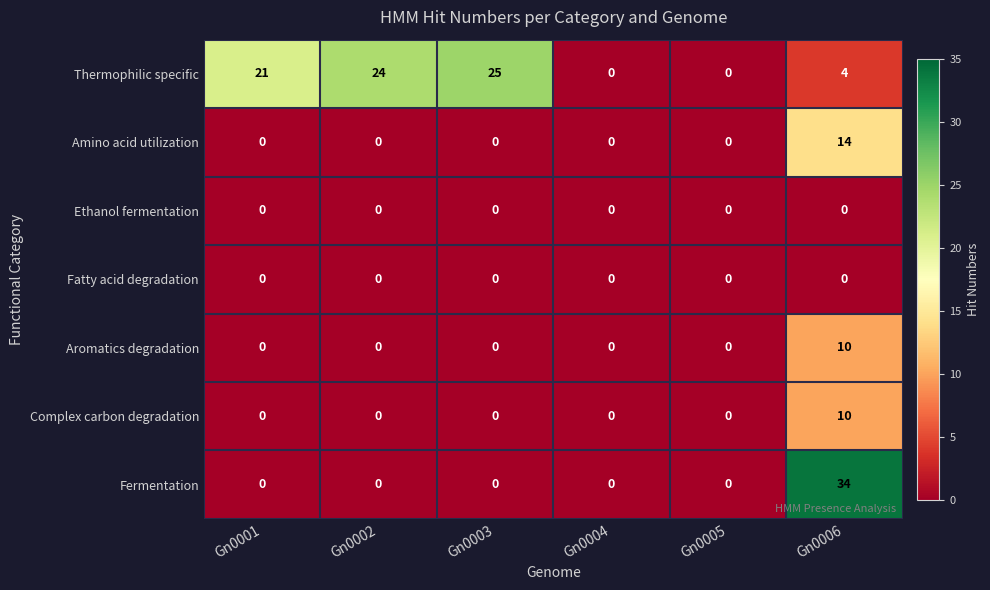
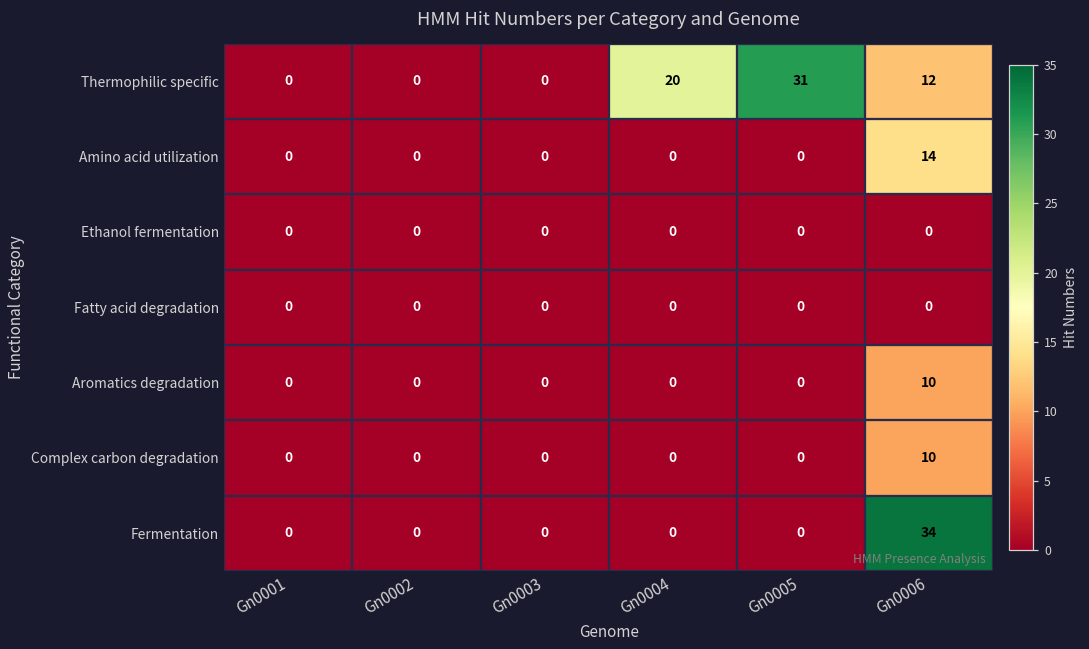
  {
    "Thermophilic specific": {
-     "Gn0001": 21,
-     "Gn0002": 24,
-     "Gn0003": 25,
-     "Gn0004": 0,
-     "Gn0005": 0,
-     "Gn0006": 4
+     "Gn0001": 0,
+     "Gn0002": 0,
+     "Gn0003": 0,
+     "Gn0004": 20,
+     "Gn0005": 31,
+     "Gn0006": 12
    },
    "Amino acid utilization": {
      "Gn0001": 0,
      "Gn0002": 0,
      "Gn0003": 0,
      "Gn0004": 0,
      "Gn0005": 0,
      "Gn0006": 14
    },
    "Ethanol fermentation": {
      "Gn0001": 0,
      "Gn0002": 0,
      "Gn0003": 0,
      "Gn0004": 0,
      "Gn0005": 0,
      "Gn0006": 0
    },
    "Fatty acid degradation": {
      "Gn0001": 0,
      "Gn0002": 0,
      "Gn0003": 0,
      "Gn0004": 0,
      "Gn0005": 0,
      "Gn0006": 0
    },
    "Aromatics degradation": {
      "Gn0001": 0,
      "Gn0002": 0,
      "Gn0003": 0,
      "Gn0004": 0,
      "Gn0005": 0,
      "Gn0006": 10
    },
    "Complex carbon degradation": {
      "Gn0001": 0,
      "Gn0002": 0,
      "Gn0003": 0,
      "Gn0004": 0,
      "Gn0005": 0,
      "Gn0006": 10
    },
    "Fermentation": {
      "Gn0001": 0,
      "Gn0002": 0,
      "Gn0003": 0,
      "Gn0004": 0,
      "Gn0005": 0
    }
  }
